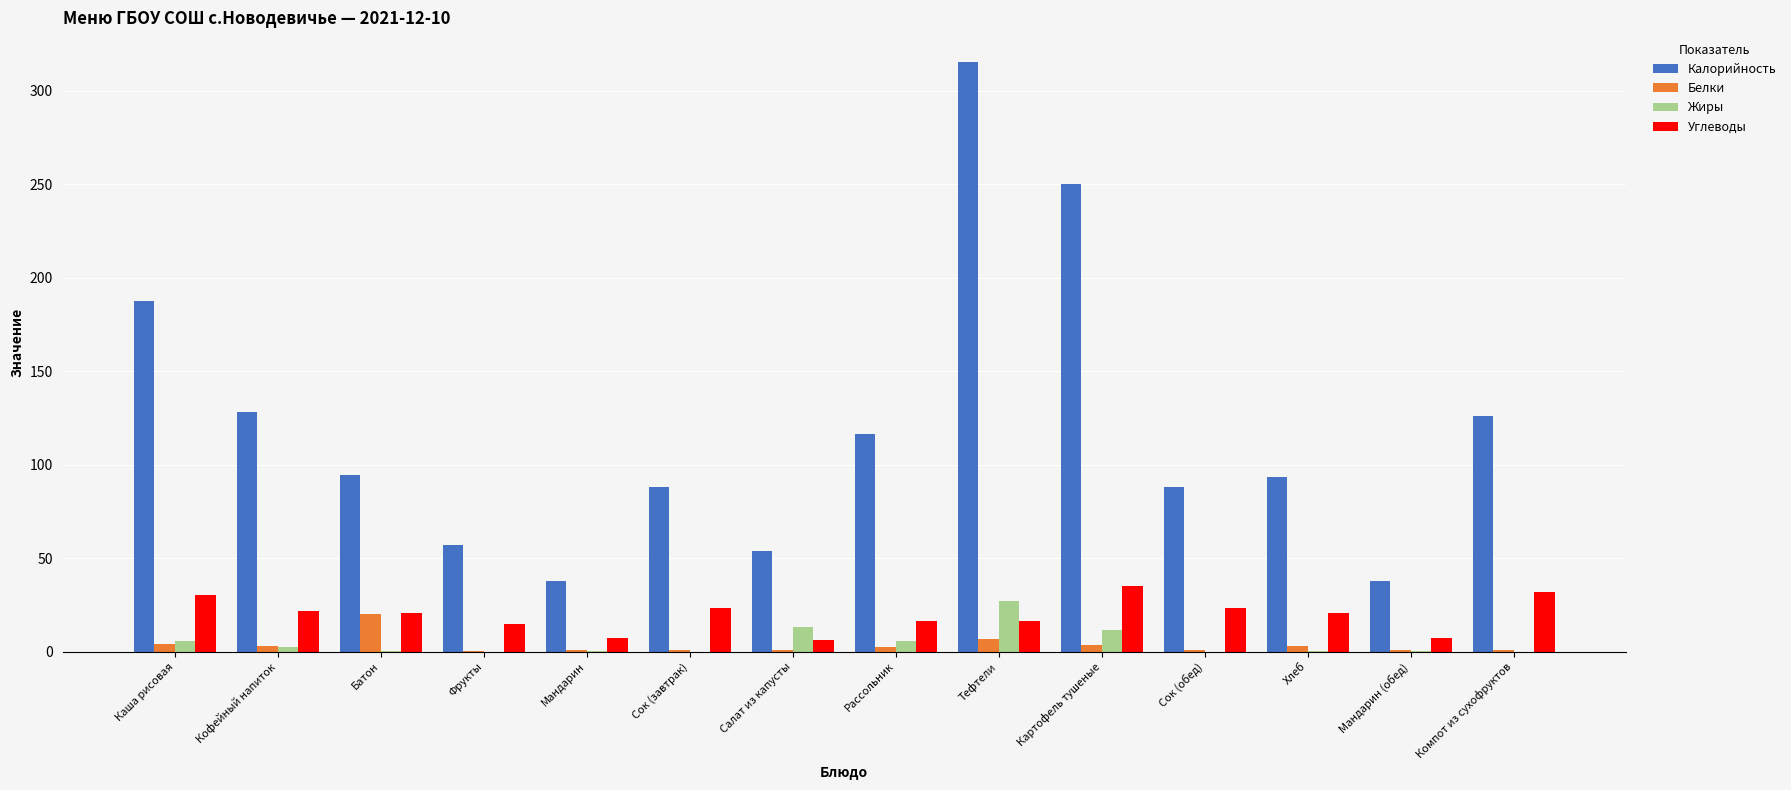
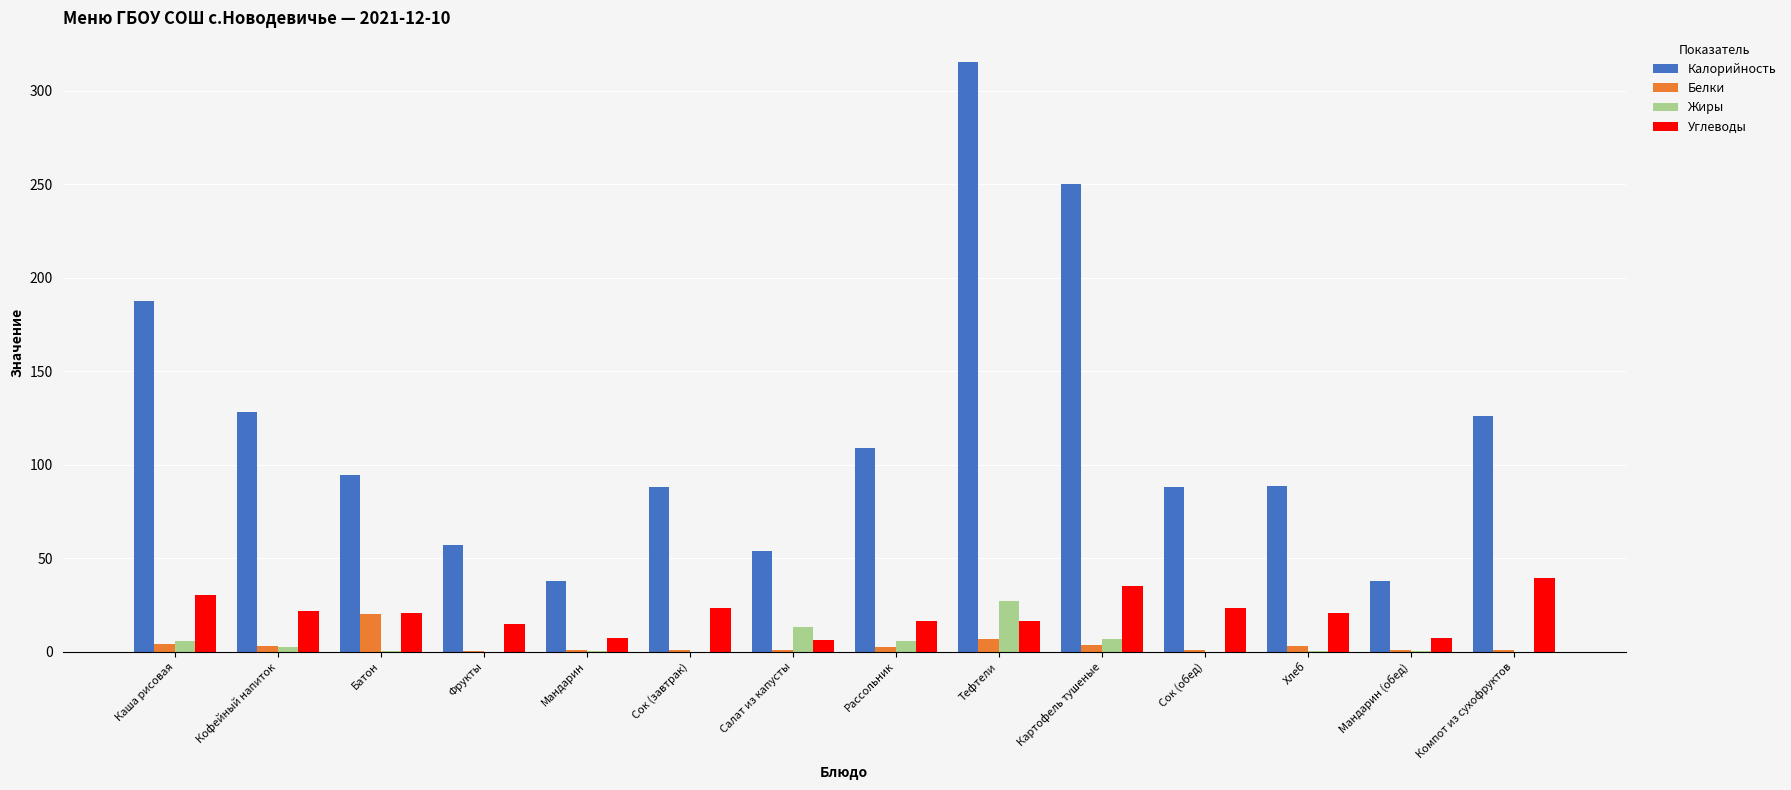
  {
    "Калорийность": {
      "Каша рисовая": 187,
      "Кофейный напиток": 128,
      "Батон": 94,
      "Фрукты": 57,
      "Мандарин": 38,
      "Сок (завтрак)": 88,
      "Салат из капусты": 54,
-     "Рассольник": 117,
+     "Рассольник": 109,
      "Тефтели": 315,
      "Картофель тушеные": 250,
      "Сок (обед)": 88,
-     "Хлеб": 93,
+     "Хлеб": 88,
      "Мандарин (обед)": 38,
      "Компот из сухофруктов": 126
    },
    "Белки": {
      "Каша рисовая": 4,
      "Кофейный напиток": 3,
      "Батон": 20,
      "Рассольник": 2,
      "Тефтели": 7,
      "Картофель тушеные": 4,
      "Хлеб": 3
    },
    "Жиры": {
      "Каша рисовая": 6,
      "Кофейный напиток": 2,
      "Фрукты": 0,
      "Сок (завтрак)": 0,
      "Салат из капусты": 13,
      "Рассольник": 6,
      "Тефтели": 27,
-     "Картофель тушеные": 11,
+     "Картофель тушеные": 7,
      "Сок (обед)": 0,
      "Компот из сухофруктов": 0
    },
    "Углеводы": {
      "Каша рисовая": 30,
      "Кофейный напиток": 22,
      "Батон": 21,
      "Фрукты": 15,
      "Мандарин": 8,
      "Сок (завтрак)": 23,
      "Салат из капусты": 6,
      "Рассольник": 16,
      "Тефтели": 16,
      "Картофель тушеные": 35,
      "Сок (обед)": 23,
      "Хлеб": 21,
      "Мандарин (обед)": 8,
-     "Компот из сухофруктов": 32
+     "Компот из сухофруктов": 40
    }
  }
